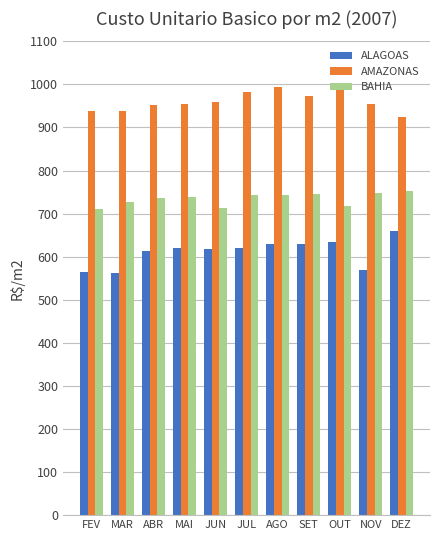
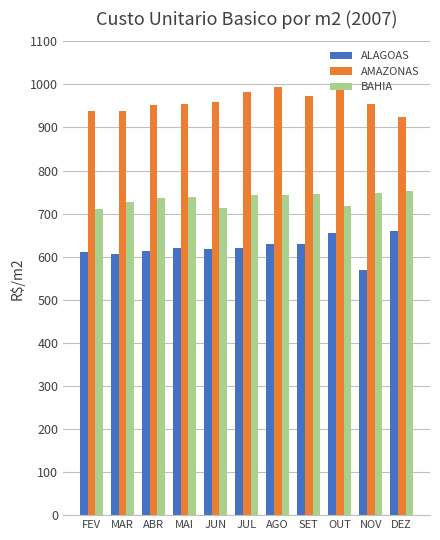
  {
    "ALAGOAS": {
-     "FEV": 570,
-     "MAR": 560,
+     "FEV": 610,
+     "MAR": 610,
      "ABR": 610,
      "MAI": 620,
      "JUN": 620,
      "JUL": 620,
      "AGO": 630,
      "SET": 630,
-     "OUT": 630,
+     "OUT": 660,
      "NOV": 570,
      "DEZ": 660
    },
    "AMAZONAS": {
      "FEV": 940,
      "MAR": 940,
      "ABR": 950,
      "MAI": 950,
      "JUN": 960,
      "JUL": 980,
      "AGO": 990,
      "SET": 970,
      "OUT": 990,
      "NOV": 950,
      "DEZ": 930
    },
    "BAHIA": {
      "FEV": 710,
      "MAR": 730,
      "ABR": 740,
      "MAI": 740,
      "JUN": 710,
      "JUL": 740,
      "AGO": 740,
      "SET": 750,
      "OUT": 720,
      "NOV": 750,
      "DEZ": 750
    }
  }
